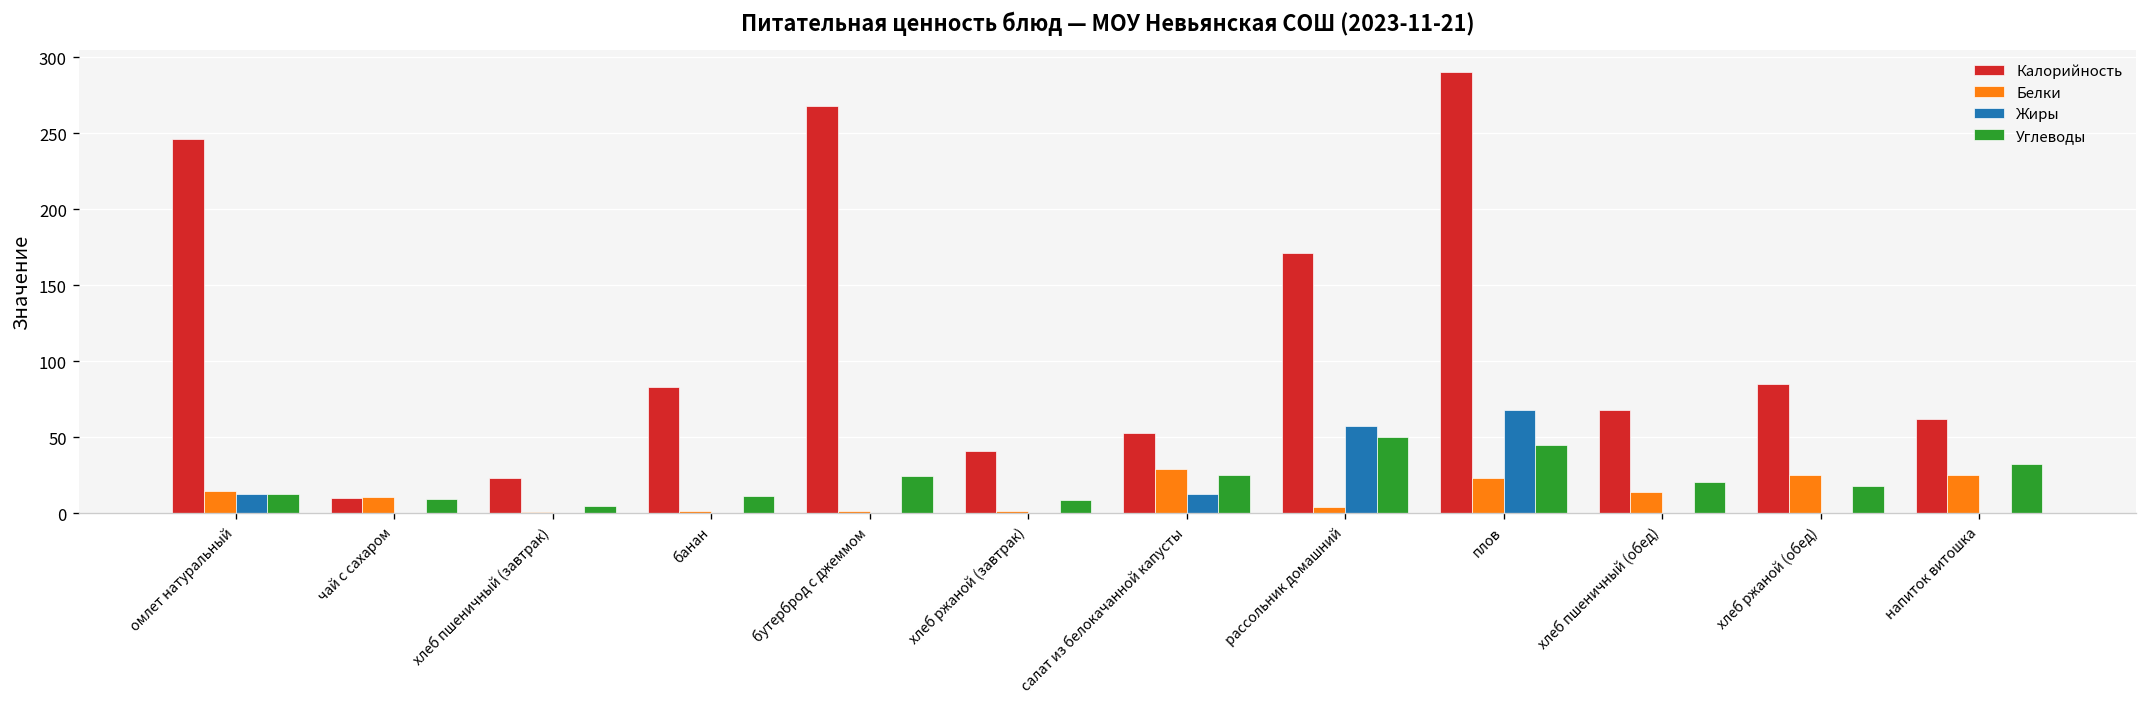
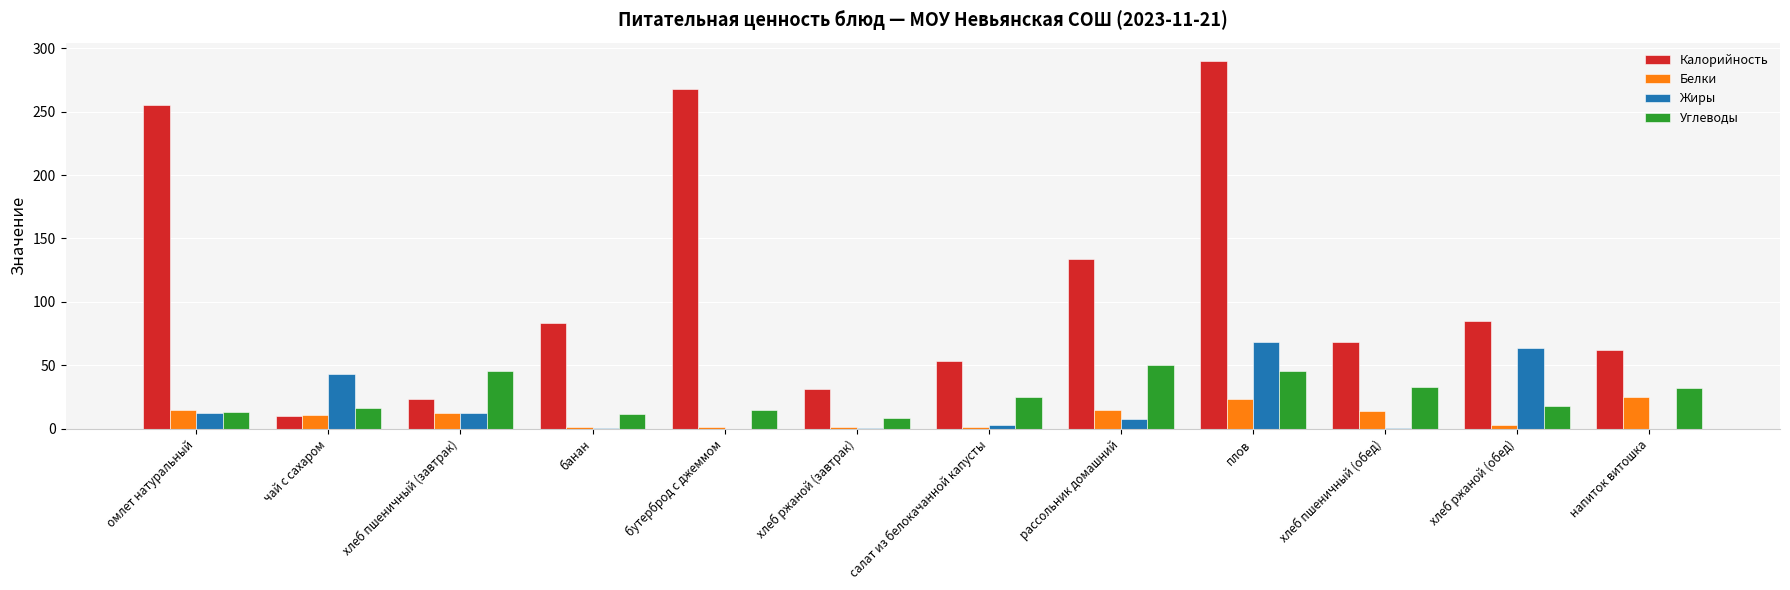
  {
    "Калорийность": {
-     "омлет натуральный": 246,
+     "омлет натуральный": 255,
      "чай с сахаром": 10,
      "хлеб пшеничный (завтрак)": 23,
      "банан": 83,
      "бутерброд с джеммом": 268,
-     "хлеб ржаной (завтрак)": 41,
+     "хлеб ржаной (завтрак)": 31,
      "салат из белокачанной капусты": 53,
-     "рассольник домашний": 171,
+     "рассольник домашний": 134,
      "плов": 290,
      "хлеб пшеничный (обед)": 68,
      "хлеб ржаной (обед)": 85,
      "напиток витошка": 62
    },
    "Белки": {
      "омлет натуральный": 14,
      "чай с сахаром": 11,
-     "хлеб пшеничный (завтрак)": 1,
-     "салат из белокачанной капусты": 29,
-     "рассольник домашний": 4,
+     "хлеб пшеничный (завтрак)": 12,
+     "салат из белокачанной капусты": 1,
+     "рассольник домашний": 15,
      "плов": 23,
      "хлеб пшеничный (обед)": 14,
-     "хлеб ржаной (обед)": 25,
+     "хлеб ржаной (обед)": 3,
      "напиток витошка": 25
    },
    "Жиры": {
      "омлет натуральный": 13,
-     "чай с сахаром": 0,
-     "хлеб пшеничный (завтрак)": 0,
-     "салат из белокачанной капусты": 13,
-     "рассольник домашний": 57,
+     "чай с сахаром": 43,
+     "хлеб пшеничный (завтрак)": 12,
+     "салат из белокачанной капусты": 3,
+     "рассольник домашний": 8,
      "плов": 68,
-     "хлеб ржаной (обед)": 0,
+     "хлеб ржаной (обед)": 63,
      "напиток витошка": 0
    },
    "Углеводы": {
      "омлет натуральный": 13,
-     "чай с сахаром": 10,
-     "хлеб пшеничный (завтрак)": 5,
+     "чай с сахаром": 17,
+     "хлеб пшеничный (завтрак)": 45,
      "банан": 11,
-     "бутерброд с джеммом": 25,
+     "бутерброд с джеммом": 15,
      "хлеб ржаной (завтрак)": 9,
      "салат из белокачанной капусты": 25,
      "рассольник домашний": 51,
      "плов": 45,
-     "хлеб пшеничный (обед)": 21,
+     "хлеб пшеничный (обед)": 33,
      "хлеб ржаной (обед)": 18,
      "напиток витошка": 32
    }
  }
